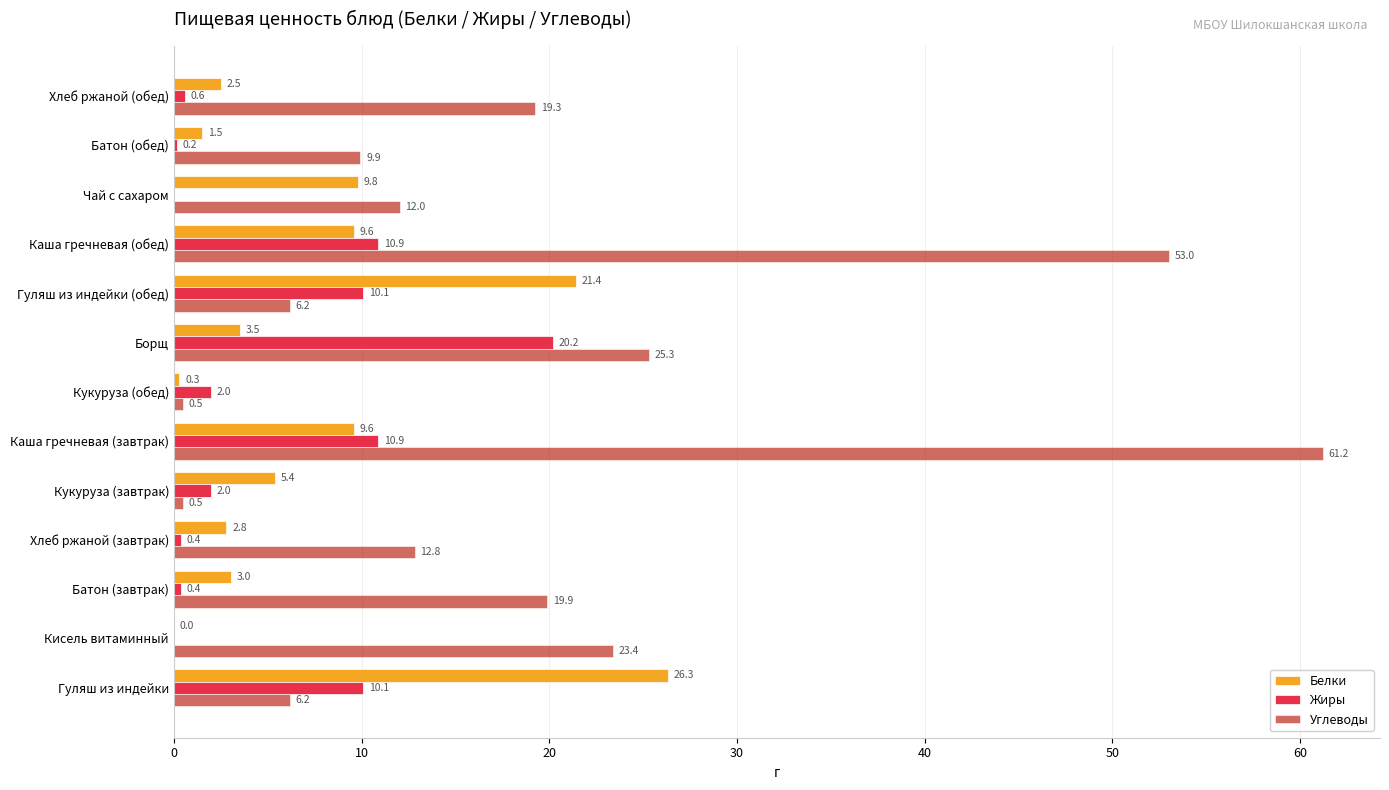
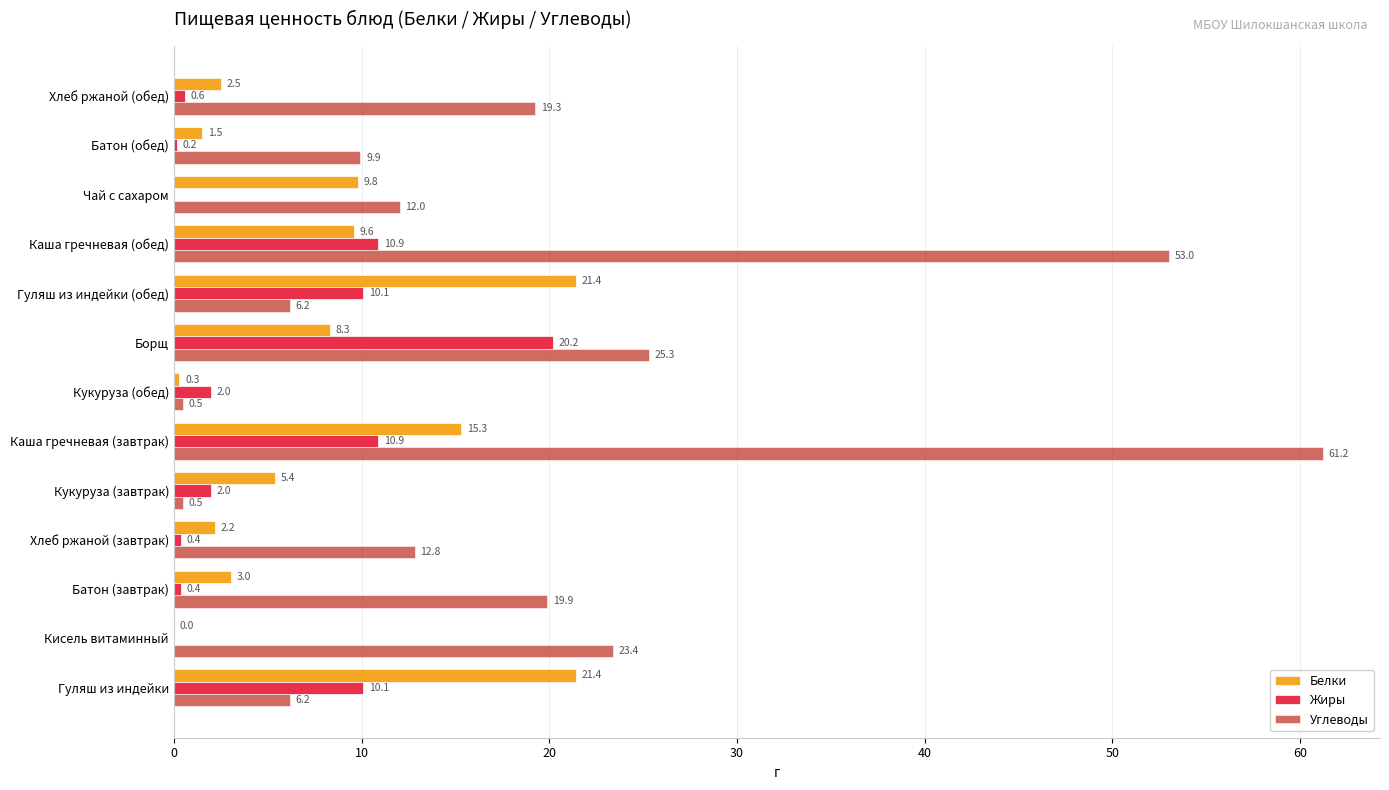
  {
    "Белки": {
      "Хлеб ржаной (обед)": 2.5,
      "Батон (обед)": 1.5,
      "Чай с сахаром": 9.8,
      "Каша гречневая (обед)": 9.6,
      "Гуляш из индейки (обед)": 21.4,
-     "Борщ": 3.5,
+     "Борщ": 8.3,
      "Кукуруза (обед)": 0.3,
-     "Каша гречневая (завтрак)": 9.6,
+     "Каша гречневая (завтрак)": 15.3,
      "Кукуруза (завтрак)": 5.4,
-     "Хлеб ржаной (завтрак)": 2.8,
+     "Хлеб ржаной (завтрак)": 2.2,
      "Батон (завтрак)": 3.0,
      "Кисель витаминный": 0.0,
-     "Гуляш из индейки": 26.3
+     "Гуляш из индейки": 21.4
    }
  }
